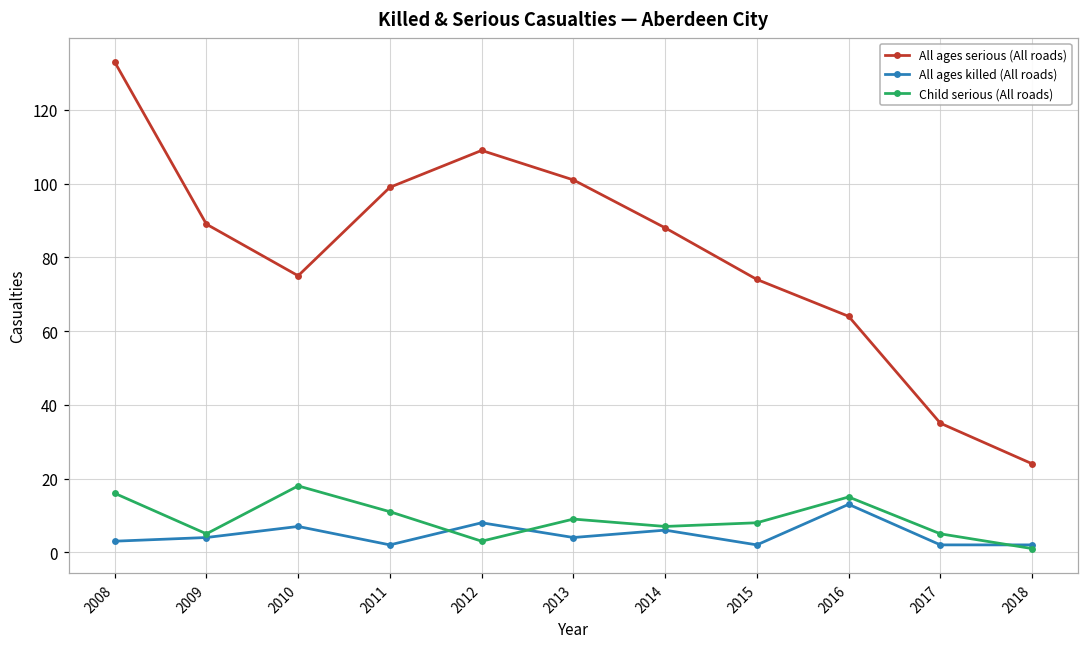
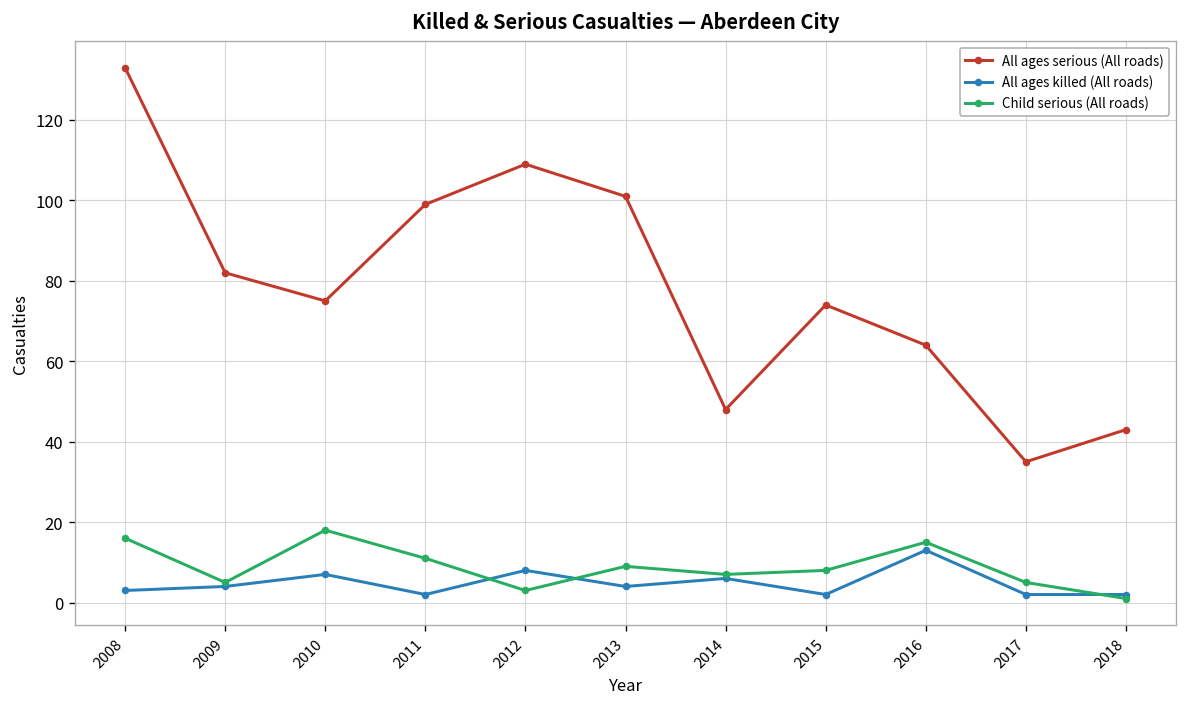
  {
    "All ages serious (All roads)": {
      "2008": 133,
-     "2009": 89,
+     "2009": 82,
      "2010": 75,
      "2011": 99,
      "2012": 109,
      "2013": 101,
-     "2014": 88,
+     "2014": 48,
      "2015": 74,
      "2016": 64,
      "2017": 35,
-     "2018": 24
+     "2018": 43
    },
    "All ages killed (All roads)": {
      "2008": 3,
      "2009": 4,
      "2010": 7,
      "2011": 2,
      "2012": 8,
      "2013": 4,
      "2014": 6,
      "2015": 2,
      "2016": 13,
      "2017": 2,
      "2018": 2
    },
    "Child serious (All roads)": {
      "2008": 16,
      "2009": 5,
      "2010": 18,
      "2011": 11,
      "2012": 3,
      "2013": 9,
      "2014": 7,
      "2015": 8,
      "2016": 15,
      "2017": 5,
      "2018": 1
    }
  }
